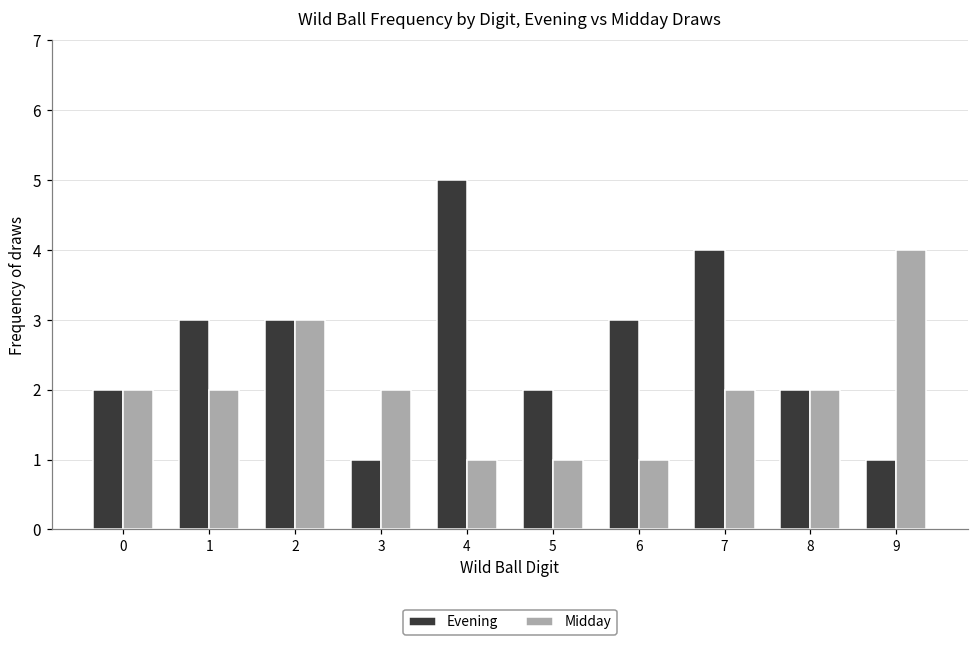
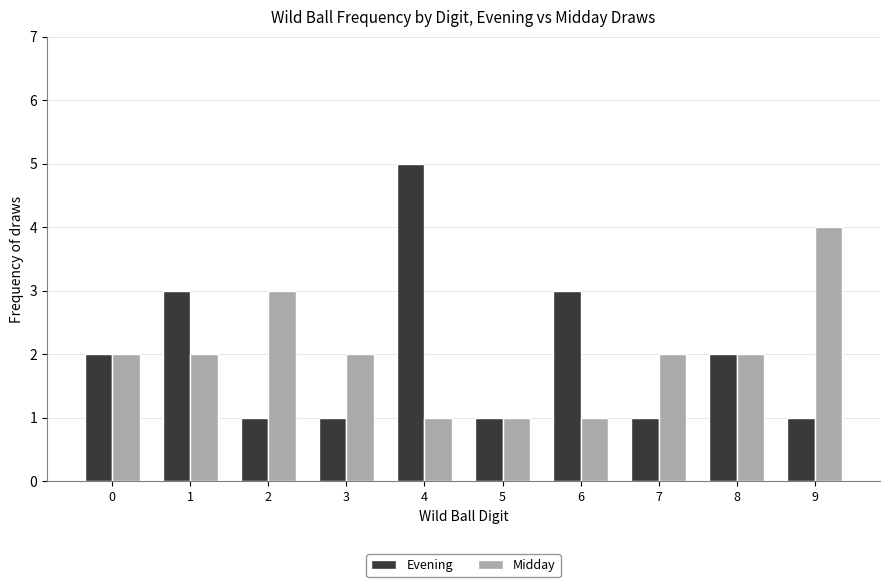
  {
    "Evening": {
      "0": 2,
      "1": 3,
-     "2": 3,
+     "2": 1,
      "3": 1,
      "4": 5,
-     "5": 2,
+     "5": 1,
      "6": 3,
-     "7": 4,
+     "7": 1,
      "8": 2,
      "9": 1
    },
    "Midday": {
      "0": 2,
      "1": 2,
      "2": 3,
      "3": 2,
      "4": 1,
      "5": 1,
      "6": 1,
      "7": 2,
      "8": 2,
      "9": 4
    }
  }
